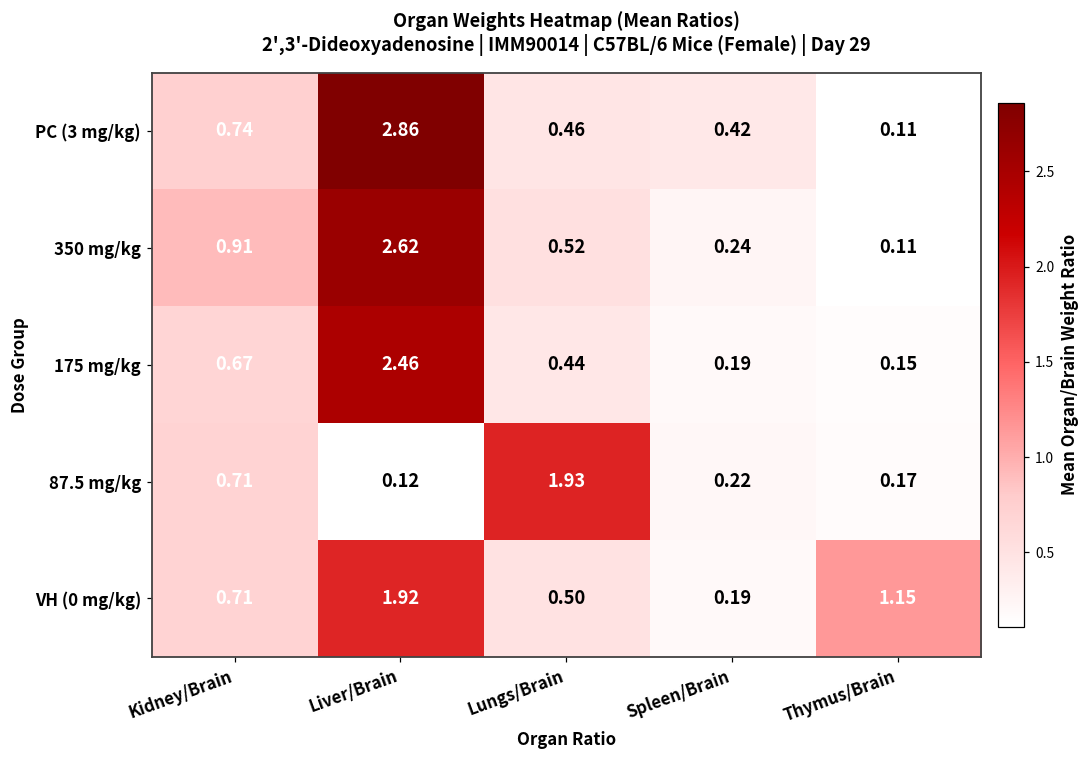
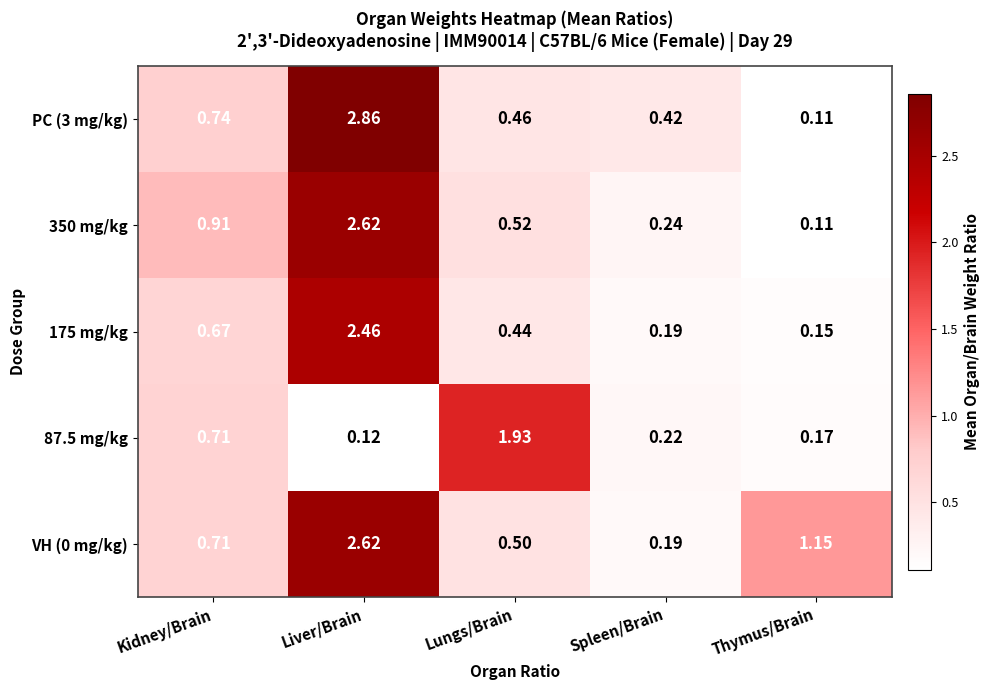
  {
    "PC (3 mg/kg)": {
      "Liver/Brain": 2.86,
      "Lungs/Brain": 0.46,
      "Spleen/Brain": 0.42,
      "Thymus/Brain": 0.11
    },
    "350 mg/kg": {
      "Kidney/Brain": 0.91,
      "Liver/Brain": 2.62,
      "Lungs/Brain": 0.52,
      "Spleen/Brain": 0.24,
      "Thymus/Brain": 0.11
    },
    "175 mg/kg": {
      "Liver/Brain": 2.46,
      "Lungs/Brain": 0.44,
      "Spleen/Brain": 0.19,
      "Thymus/Brain": 0.15
    },
    "87.5 mg/kg": {
      "Liver/Brain": 0.12,
      "Lungs/Brain": 1.93,
      "Spleen/Brain": 0.22,
      "Thymus/Brain": 0.17
    },
    "VH (0 mg/kg)": {
-     "Liver/Brain": 1.92,
+     "Liver/Brain": 2.62,
      "Lungs/Brain": 0.50,
      "Spleen/Brain": 0.19,
      "Thymus/Brain": 1.15
    }
  }
